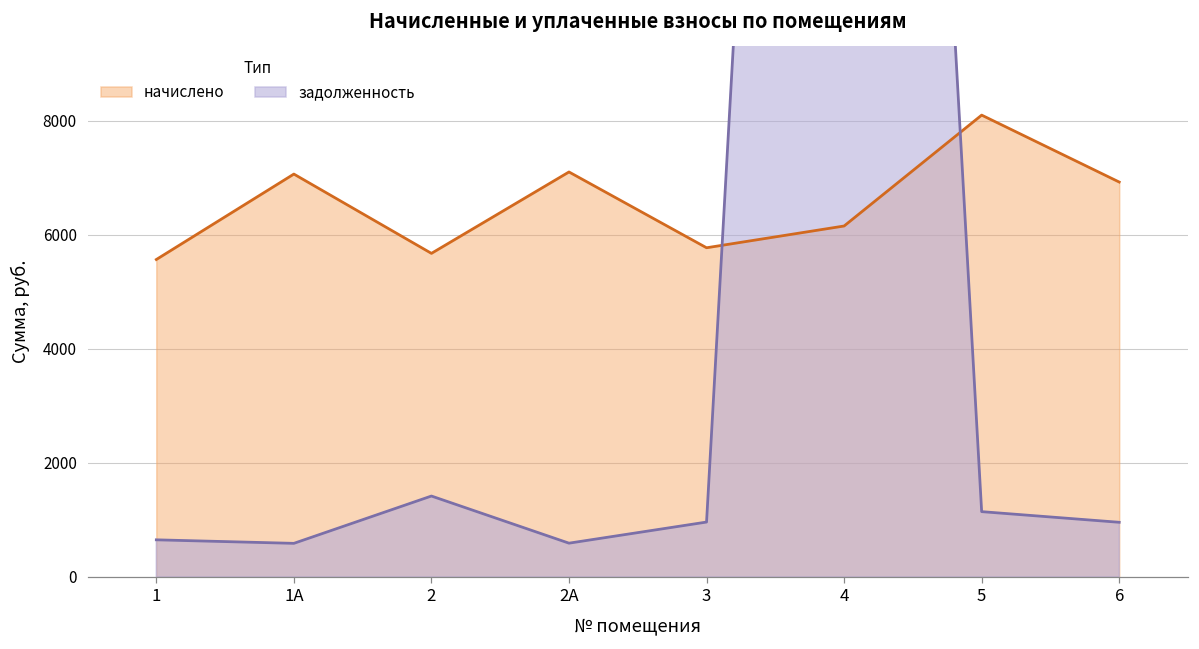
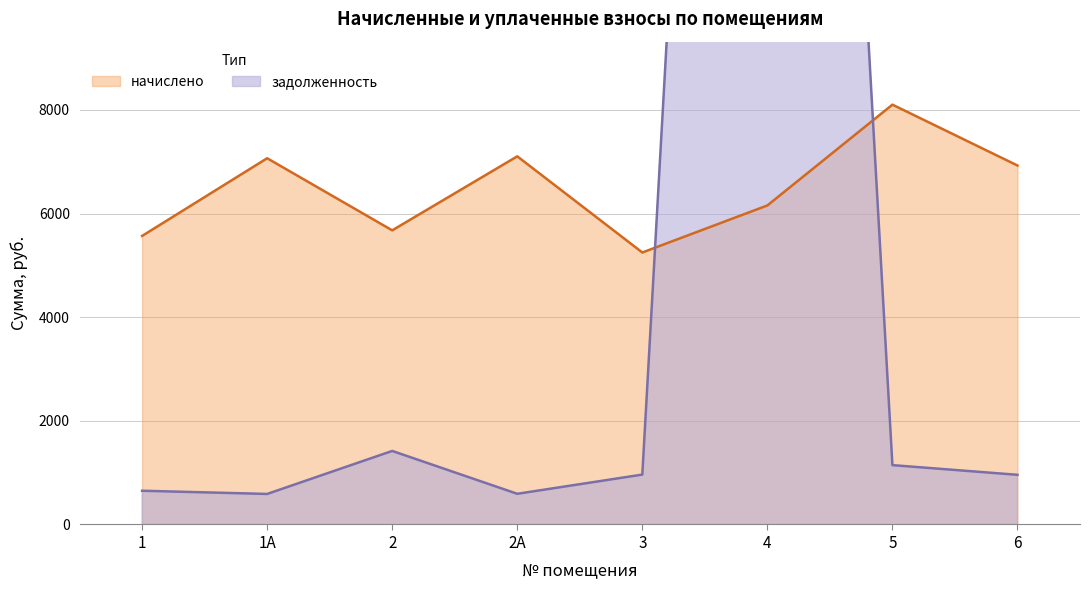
  {
    "начислено": {
      "1": 5600,
      "1А": 7100,
      "2": 5700,
      "2А": 7100,
-     "3": 5800,
+     "3": 5200,
      "4": 6200,
      "5": 8100,
      "6": 6900
    },
    "задолженность": {
      "1": 700,
      "1А": 600,
      "2": 1400,
      "2А": 600,
      "3": 1000,
      "5": 1100,
      "6": 1000
    }
  }
